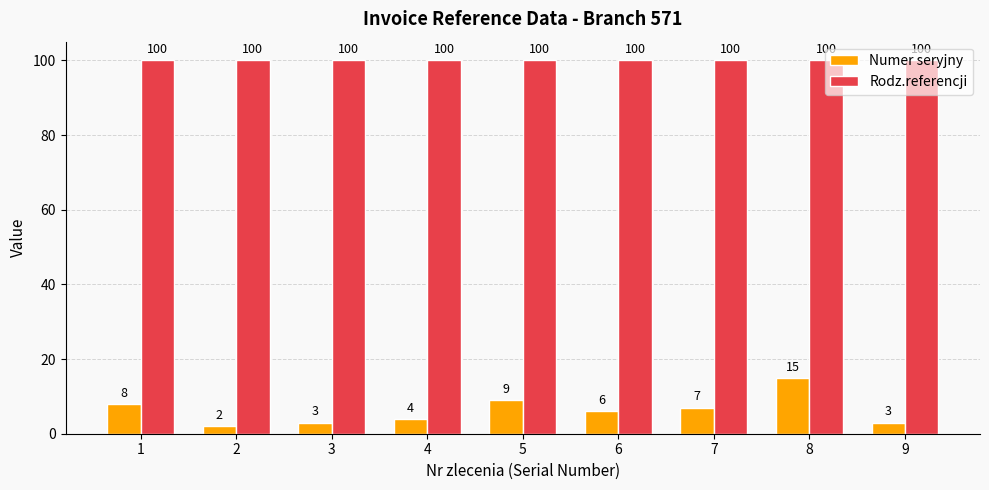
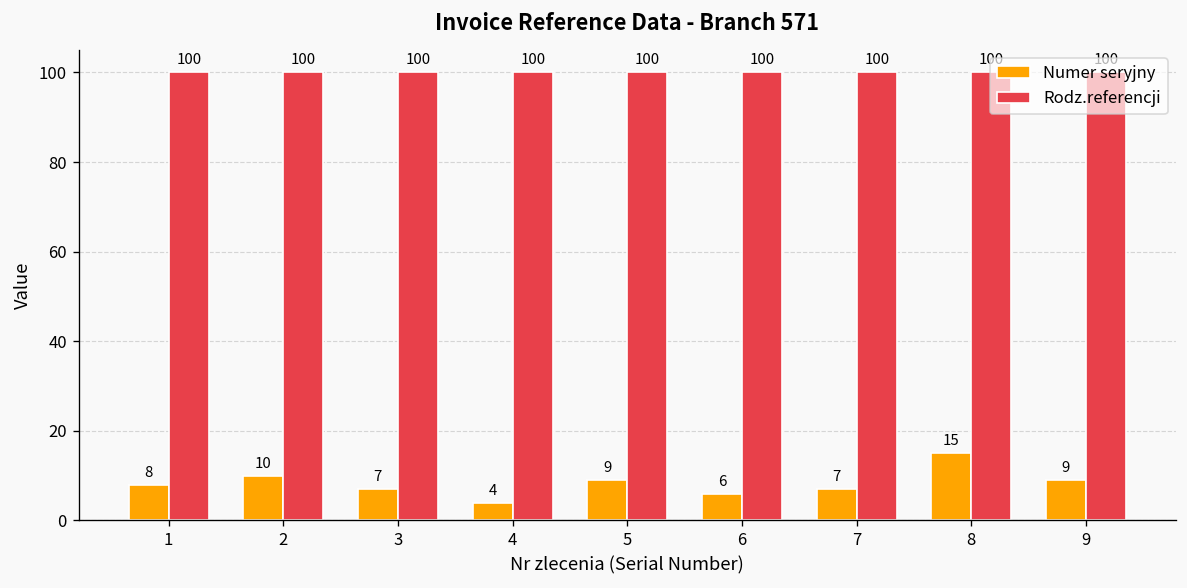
  {
    "Numer seryjny": {
      "1": 8,
-     "2": 2,
-     "3": 3,
+     "2": 10,
+     "3": 7,
      "4": 4,
      "5": 9,
      "6": 6,
      "7": 7,
      "8": 15,
-     "9": 3
+     "9": 9
    },
    "Rodz.referencji": {
      "1": 100,
      "2": 100,
      "3": 100,
      "4": 100,
      "5": 100,
      "6": 100,
      "7": 100
    }
  }
